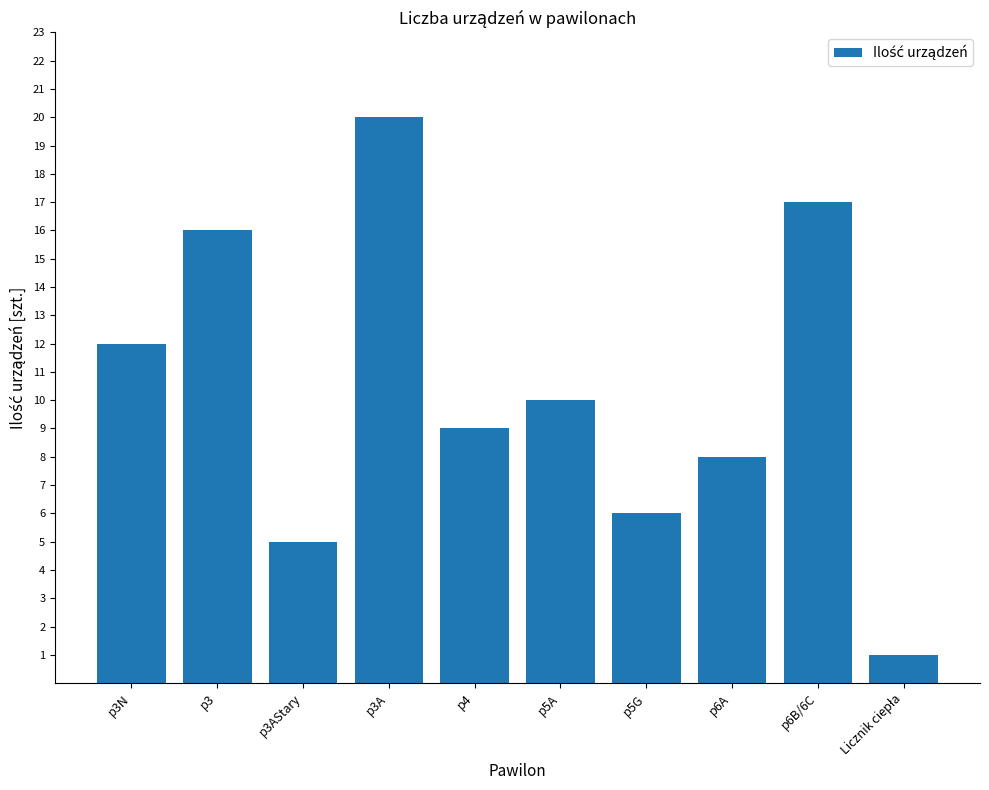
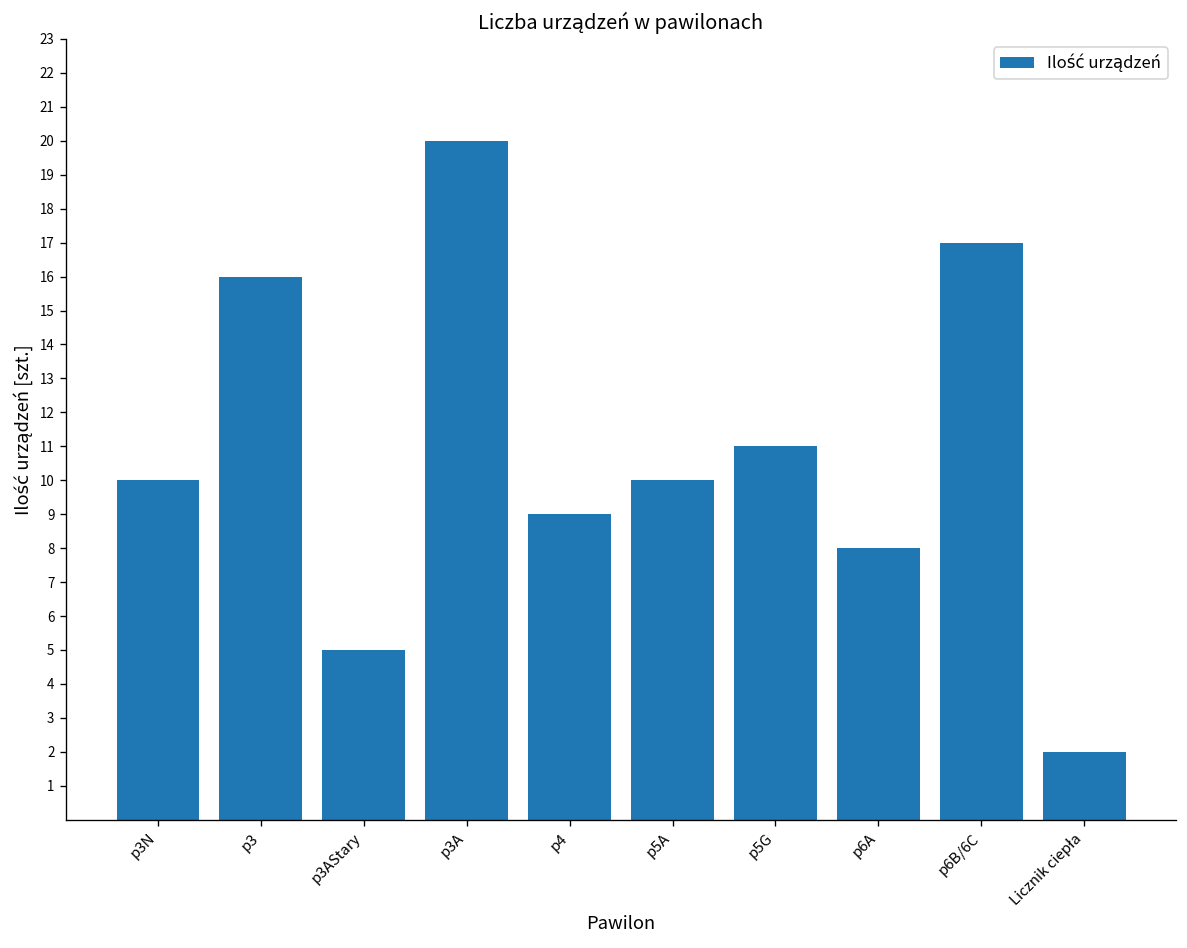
  {
-   "p3N": 12,
+   "p3N": 10,
    "p3": 16,
    "p3AStary": 5,
    "p3A": 20,
    "p4": 9,
    "p5A": 10,
-   "p5G": 6,
+   "p5G": 11,
    "p6A": 8,
    "p6B/6C": 17,
-   "Licznik ciepła": 1
+   "Licznik ciepła": 2
  }
